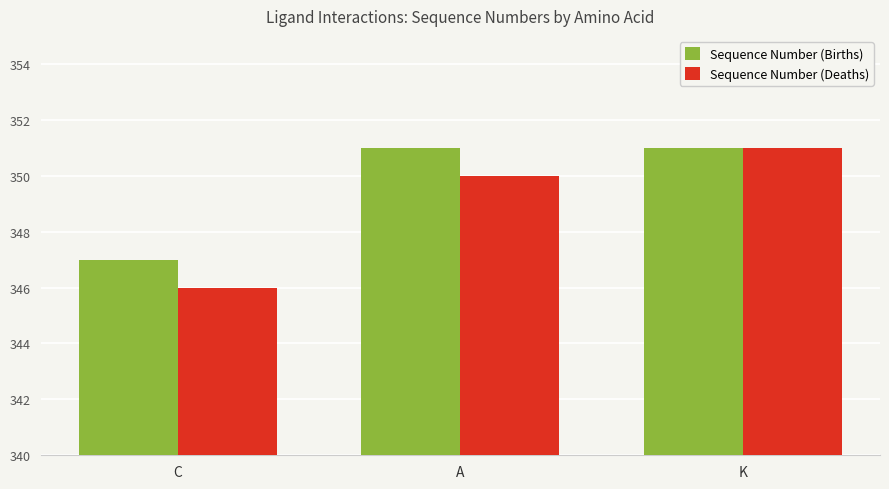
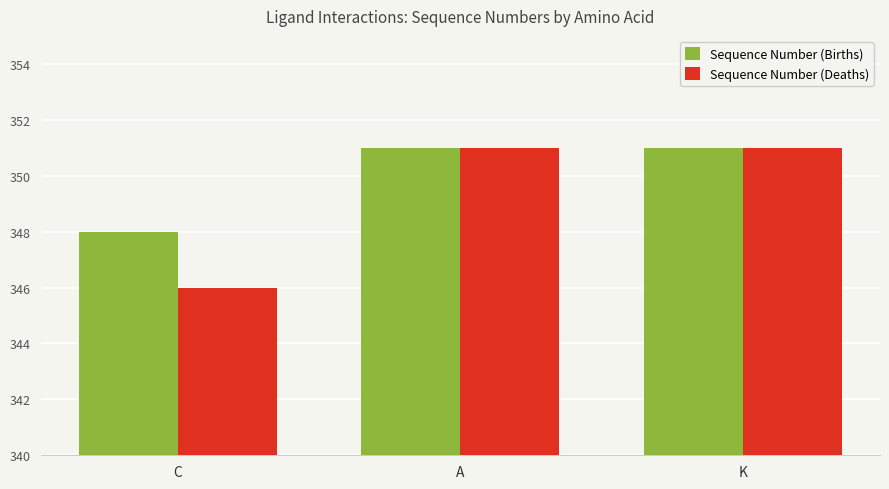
  {
    "Sequence Number (Births)": {
-     "C": 347,
+     "C": 348,
      "A": 351,
      "K": 351
    },
    "Sequence Number (Deaths)": {
      "C": 346,
-     "A": 350,
+     "A": 351,
      "K": 351
    }
  }
